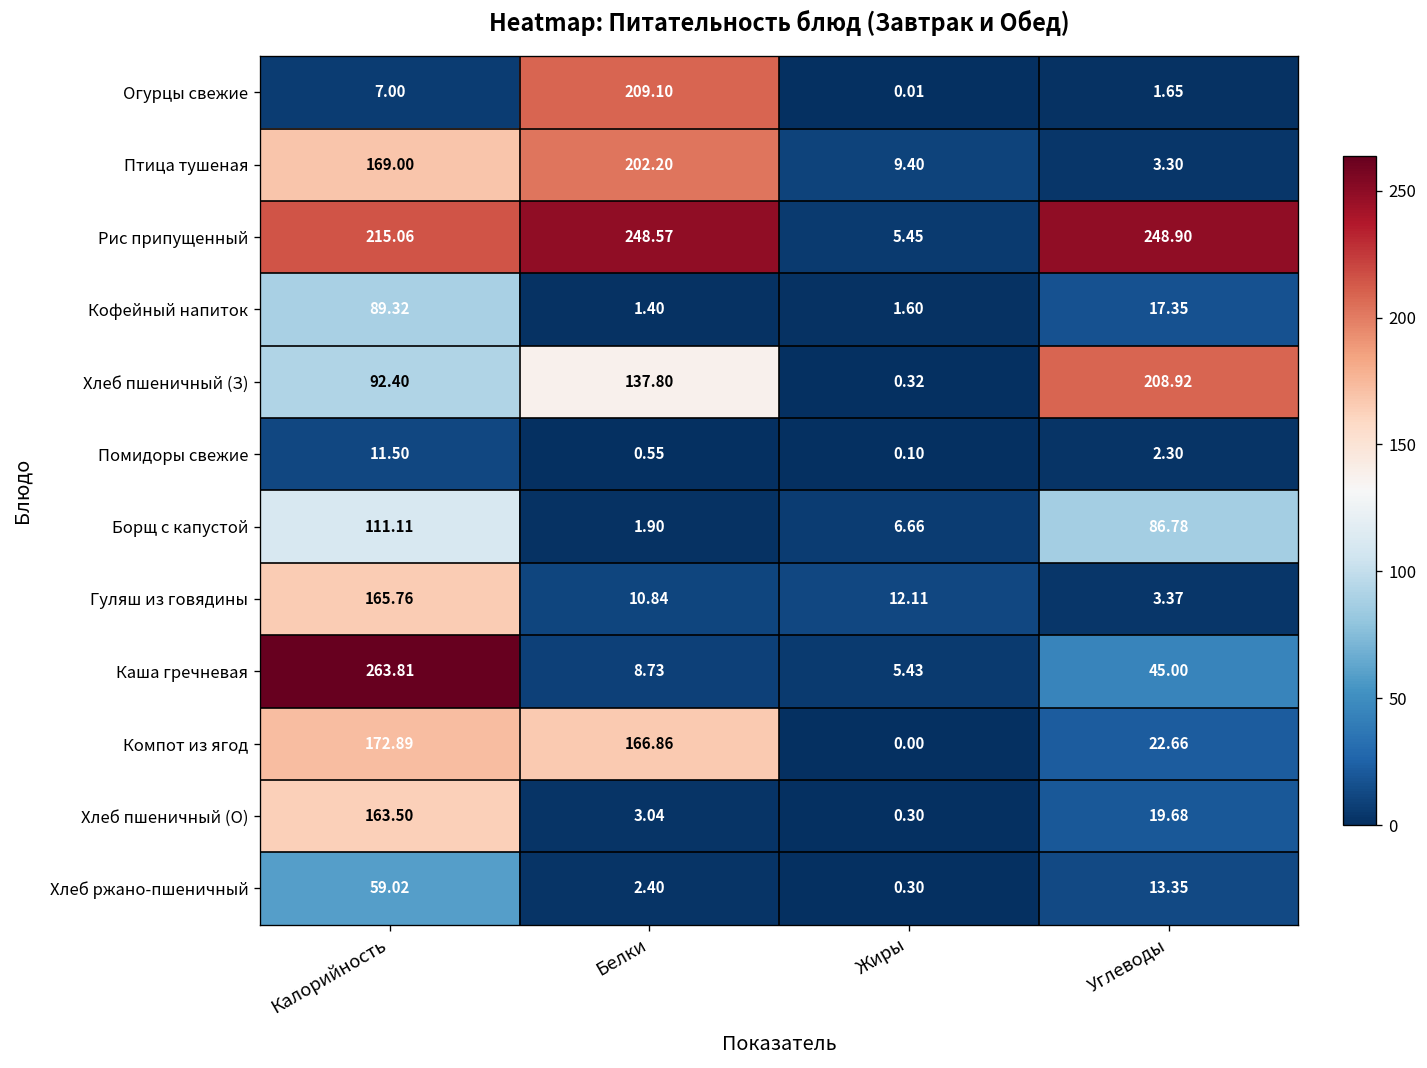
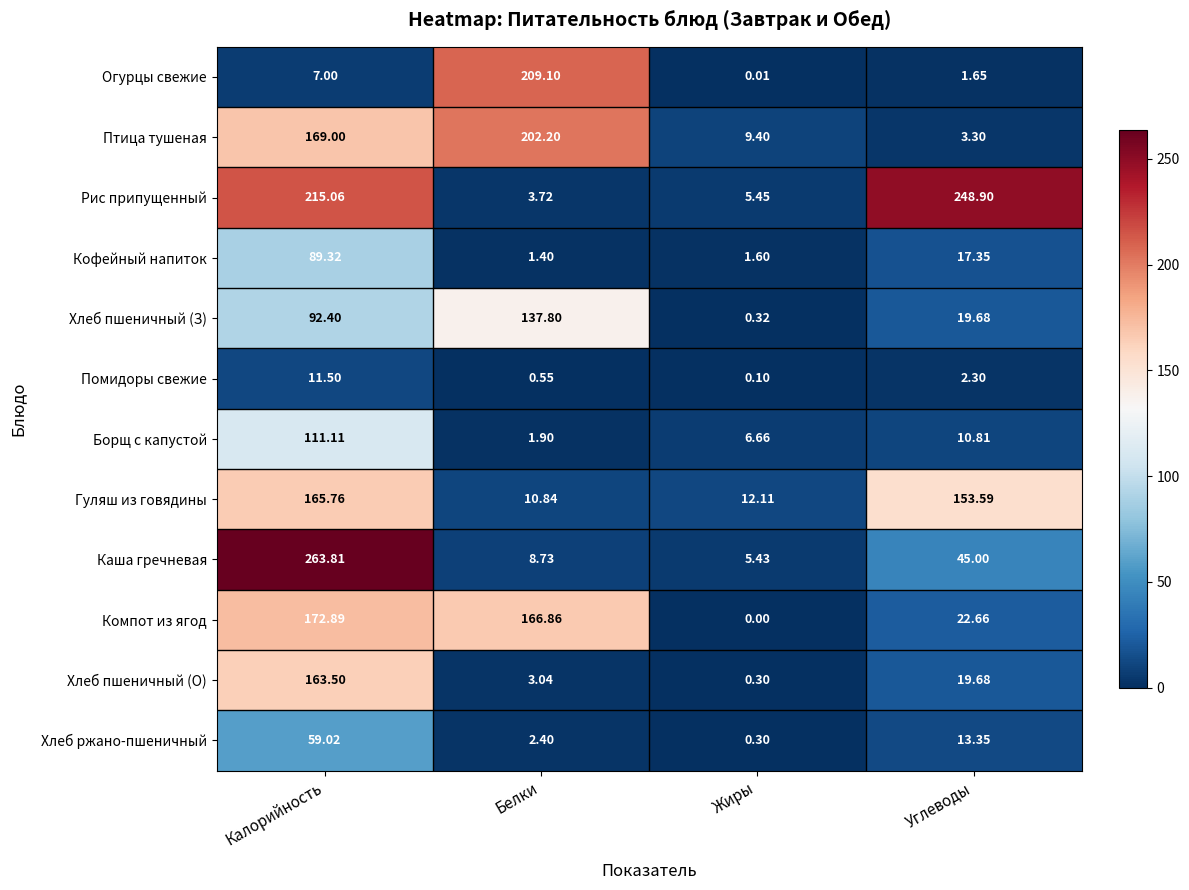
  {
    "Огурцы свежие": {
      "Калорийность": 7.00,
      "Белки": 209.10,
      "Жиры": 0.01,
      "Углеводы": 1.65
    },
    "Птица тушеная": {
      "Калорийность": 169.00,
      "Белки": 202.20,
      "Жиры": 9.40,
      "Углеводы": 3.30
    },
    "Рис припущенный": {
      "Калорийность": 215.06,
-     "Белки": 248.57,
+     "Белки": 3.72,
      "Жиры": 5.45,
      "Углеводы": 248.90
    },
    "Кофейный напиток": {
      "Калорийность": 89.32,
      "Белки": 1.40,
      "Жиры": 1.60,
      "Углеводы": 17.35
    },
    "Хлеб пшеничный (З)": {
      "Калорийность": 92.40,
      "Белки": 137.80,
      "Жиры": 0.32,
-     "Углеводы": 208.92
+     "Углеводы": 19.68
    },
    "Помидоры свежие": {
      "Калорийность": 11.50,
      "Белки": 0.55,
      "Жиры": 0.10,
      "Углеводы": 2.30
    },
    "Борщ с капустой": {
      "Калорийность": 111.11,
      "Белки": 1.90,
      "Жиры": 6.66,
-     "Углеводы": 86.78
+     "Углеводы": 10.81
    },
    "Гуляш из говядины": {
      "Калорийность": 165.76,
      "Белки": 10.84,
      "Жиры": 12.11,
-     "Углеводы": 3.37
+     "Углеводы": 153.59
    },
    "Каша гречневая": {
      "Калорийность": 263.81,
      "Белки": 8.73,
      "Жиры": 5.43,
      "Углеводы": 45.00
    },
    "Компот из ягод": {
      "Калорийность": 172.89,
      "Белки": 166.86,
      "Жиры": 0.00,
      "Углеводы": 22.66
    },
    "Хлеб пшеничный (О)": {
      "Калорийность": 163.50,
      "Белки": 3.04,
      "Жиры": 0.30,
      "Углеводы": 19.68
    },
    "Хлеб ржано-пшеничный": {
      "Калорийность": 59.02,
      "Белки": 2.40,
      "Жиры": 0.30,
      "Углеводы": 13.35
    }
  }
